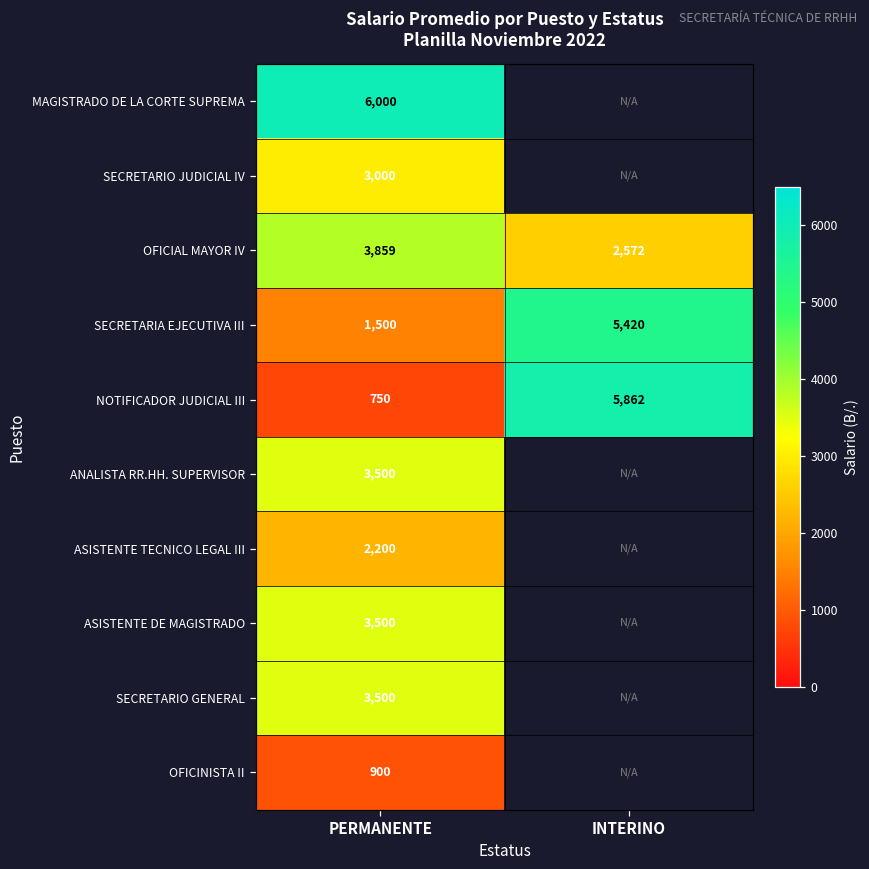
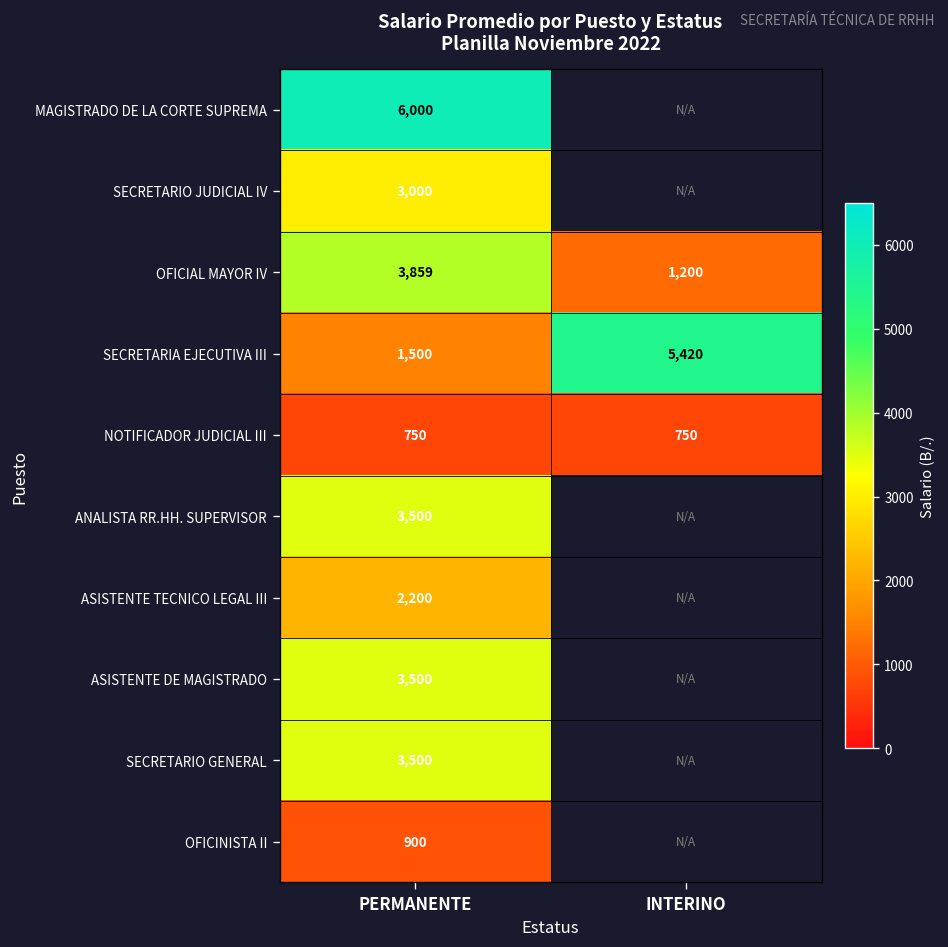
  {
    "MAGISTRADO DE LA CORTE SUPREMA": {
      "PERMANENTE": "6,000"
    },
    "SECRETARIO JUDICIAL IV": {
      "PERMANENTE": "3,000"
    },
    "OFICIAL MAYOR IV": {
      "PERMANENTE": "3,859",
-     "INTERINO": "2,572"
+     "INTERINO": "1,200"
    },
    "SECRETARIA EJECUTIVA III": {
      "PERMANENTE": "1,500",
      "INTERINO": "5,420"
    },
    "NOTIFICADOR JUDICIAL III": {
      "PERMANENTE": "750",
-     "INTERINO": "5,862"
+     "INTERINO": "750"
    },
    "ANALISTA RR.HH. SUPERVISOR": {
      "PERMANENTE": "3,500"
    },
    "ASISTENTE TECNICO LEGAL III": {
      "PERMANENTE": "2,200"
    },
    "ASISTENTE DE MAGISTRADO": {
      "PERMANENTE": "3,500"
    },
    "SECRETARIO GENERAL": {
      "PERMANENTE": "3,500"
    },
    "OFICINISTA II": {
      "PERMANENTE": "900"
    }
  }
